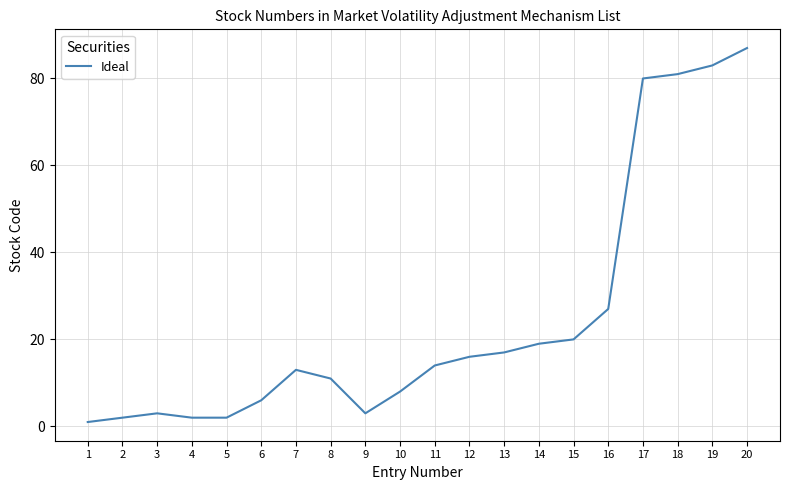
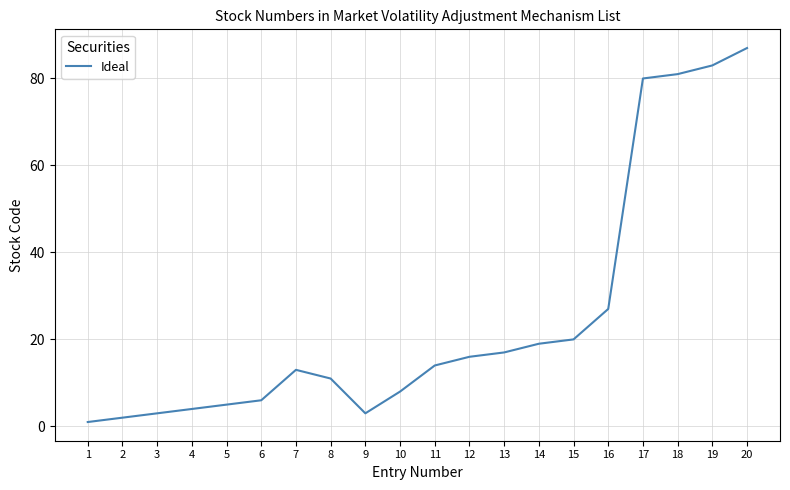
  {
    "1": 1,
    "2": 2,
    "3": 3,
-   "4": 2,
-   "5": 2,
+   "4": 4,
+   "5": 5,
    "6": 6,
    "7": 13,
    "8": 11,
    "9": 3,
    "10": 8,
    "11": 14,
    "12": 16,
    "13": 17,
    "14": 19,
    "15": 20,
    "16": 27,
    "17": 80,
    "18": 81,
    "19": 83,
    "20": 87
  }
